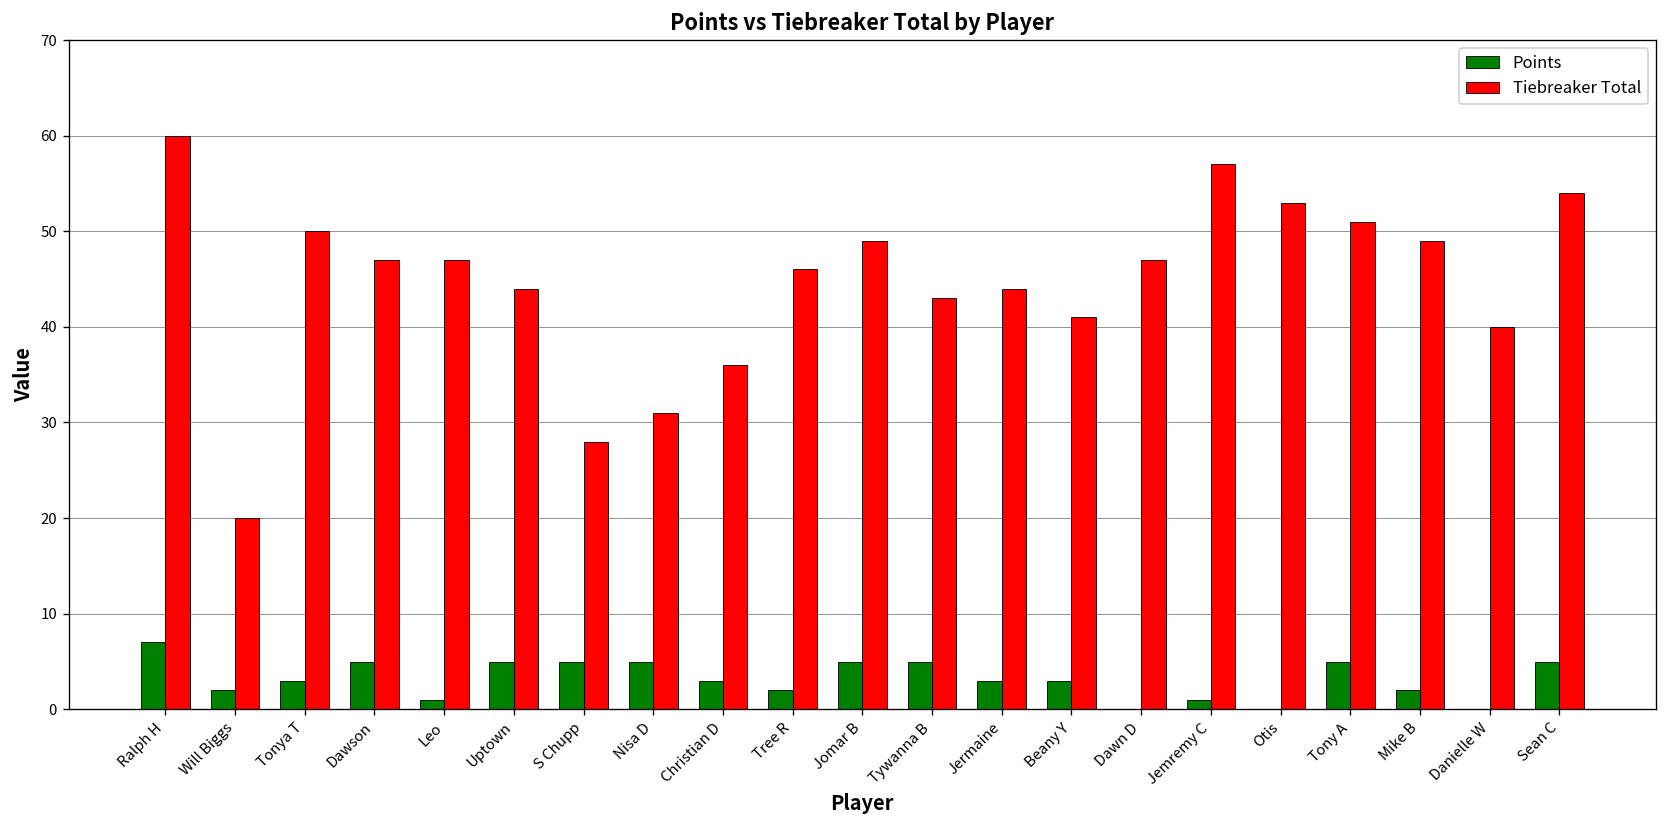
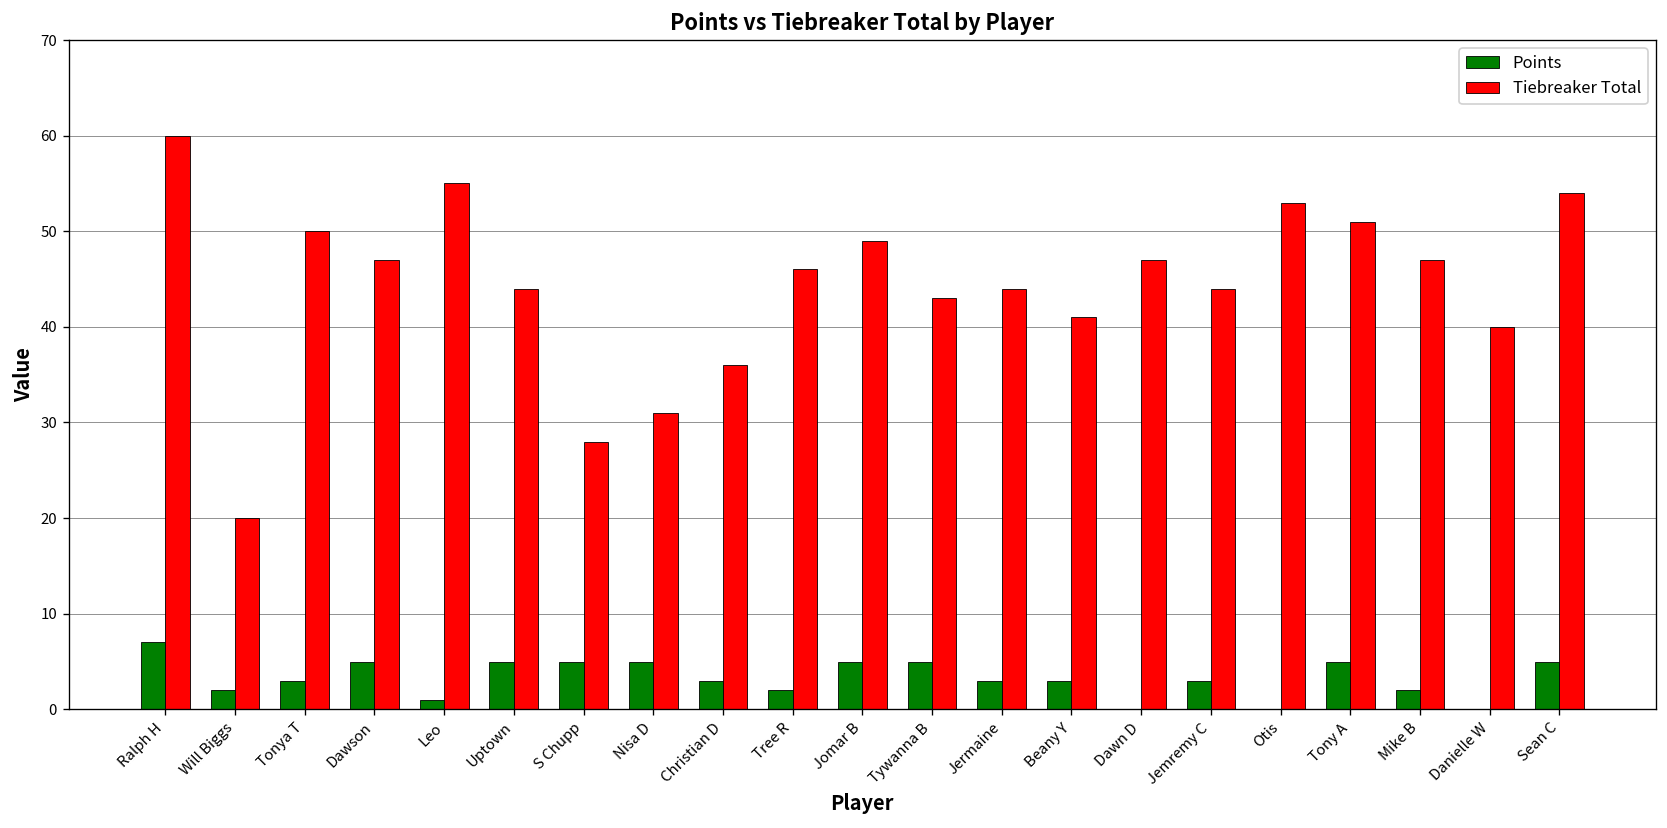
  {
    "Points": {
      "Ralph H": 7,
      "Will Biggs": 2,
      "Tonya T": 3,
      "Dawson": 5,
      "Leo": 1,
      "Uptown": 5,
      "S Chupp": 5,
      "Nisa D": 5,
      "Christian D": 3,
      "Tree R": 2,
      "Jomar B": 5,
      "Tywanna B": 5,
      "Jermaine": 3,
      "Beany Y": 3,
      "Dawn D": 0,
-     "Jemremy C": 1,
+     "Jemremy C": 3,
      "Otis": 0,
      "Tony A": 5,
      "Mike B": 2,
      "Danielle W": 0,
      "Sean C": 5
    },
    "Tiebreaker Total": {
      "Ralph H": 60,
      "Will Biggs": 20,
      "Tonya T": 50,
      "Dawson": 47,
-     "Leo": 47,
+     "Leo": 55,
      "Uptown": 44,
      "S Chupp": 28,
      "Nisa D": 31,
      "Christian D": 36,
      "Tree R": 46,
      "Jomar B": 49,
      "Tywanna B": 43,
      "Jermaine": 44,
      "Beany Y": 41,
      "Dawn D": 47,
-     "Jemremy C": 57,
+     "Jemremy C": 44,
      "Otis": 53,
      "Tony A": 51,
-     "Mike B": 49,
+     "Mike B": 47,
      "Danielle W": 40,
      "Sean C": 54
    }
  }
